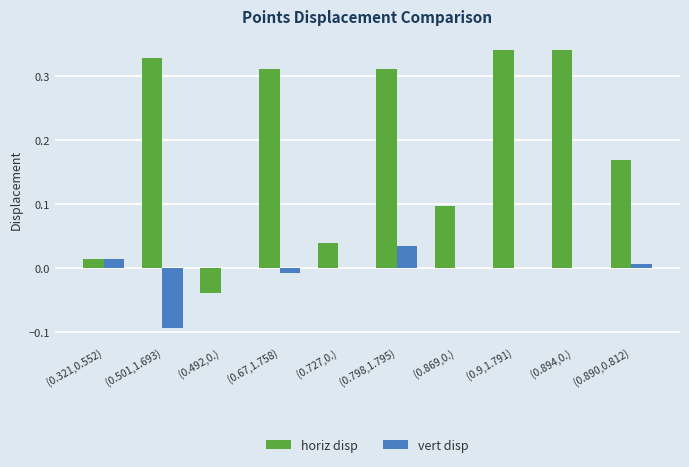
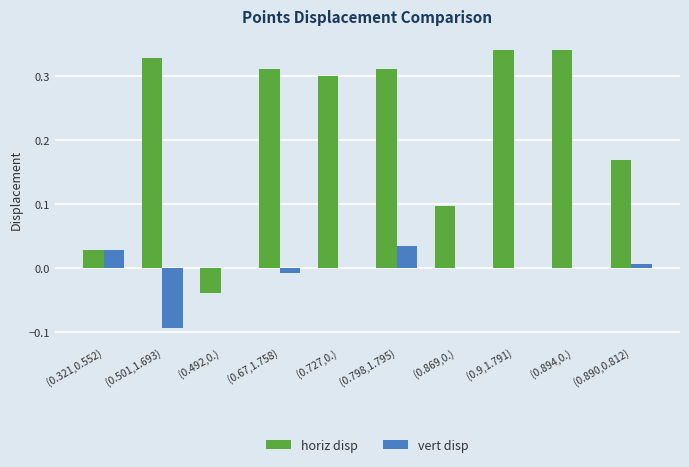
  {
    "horiz disp": {
-     "(0.321,0.552)": 0.01,
+     "(0.321,0.552)": 0.03,
      "(0.501,1.693)": 0.33,
      "(0.492,0.)": -0.04,
      "(0.67,1.758)": 0.31,
-     "(0.727,0.)": 0.04,
+     "(0.727,0.)": 0.30,
      "(0.798,1.795)": 0.31,
      "(0.869,0.)": 0.10,
      "(0.9,1.791)": 0.34,
      "(0.894,0.)": 0.34,
      "(0.890,0.812)": 0.17
    },
    "vert disp": {
-     "(0.321,0.552)": 0.01,
+     "(0.321,0.552)": 0.03,
      "(0.501,1.693)": -0.09,
      "(0.492,0.)": 0.00,
      "(0.67,1.758)": -0.01,
      "(0.727,0.)": 0.00,
      "(0.798,1.795)": 0.03,
      "(0.869,0.)": 0.00,
      "(0.9,1.791)": 0.00,
      "(0.894,0.)": 0.00,
      "(0.890,0.812)": 0.01
    }
  }
